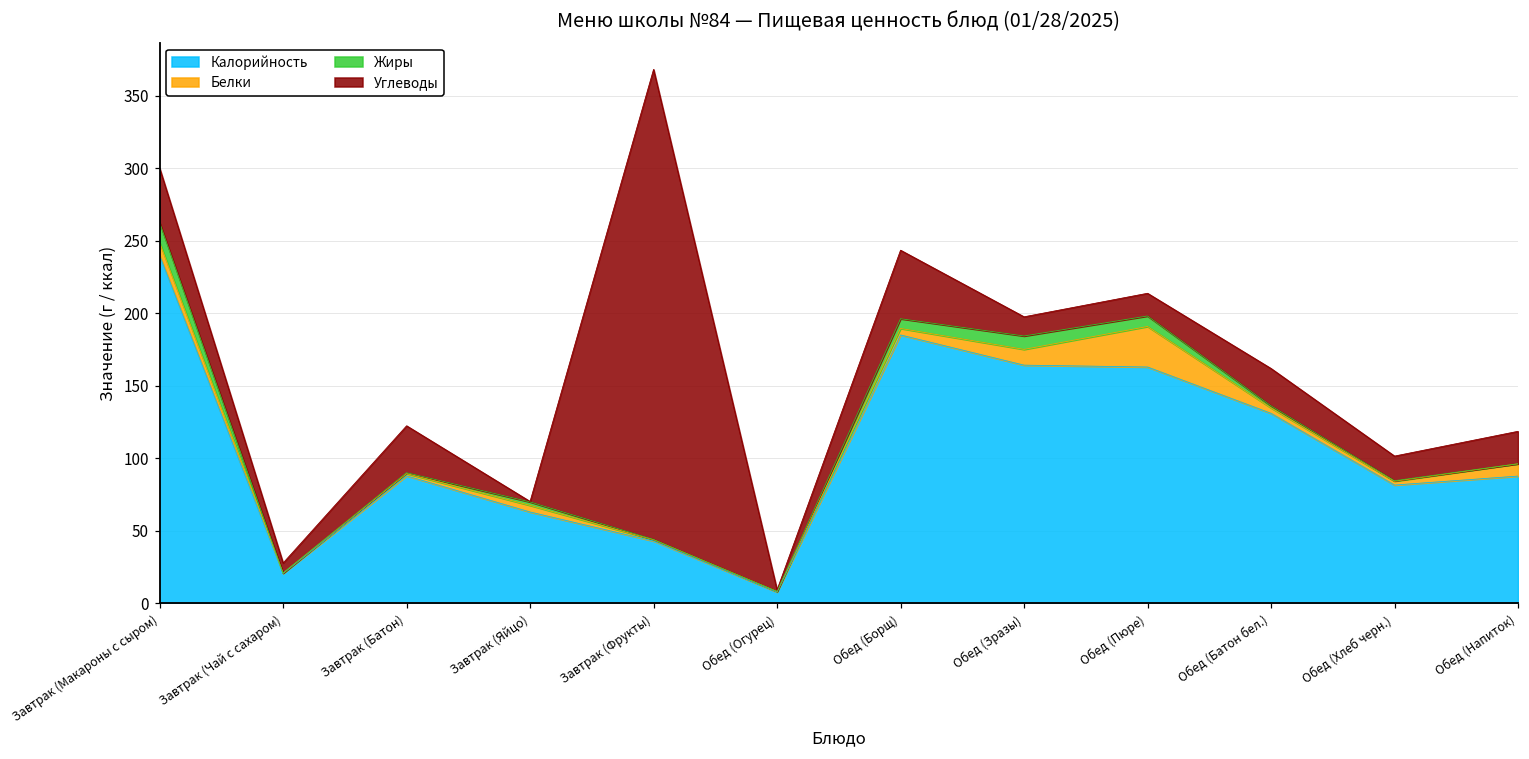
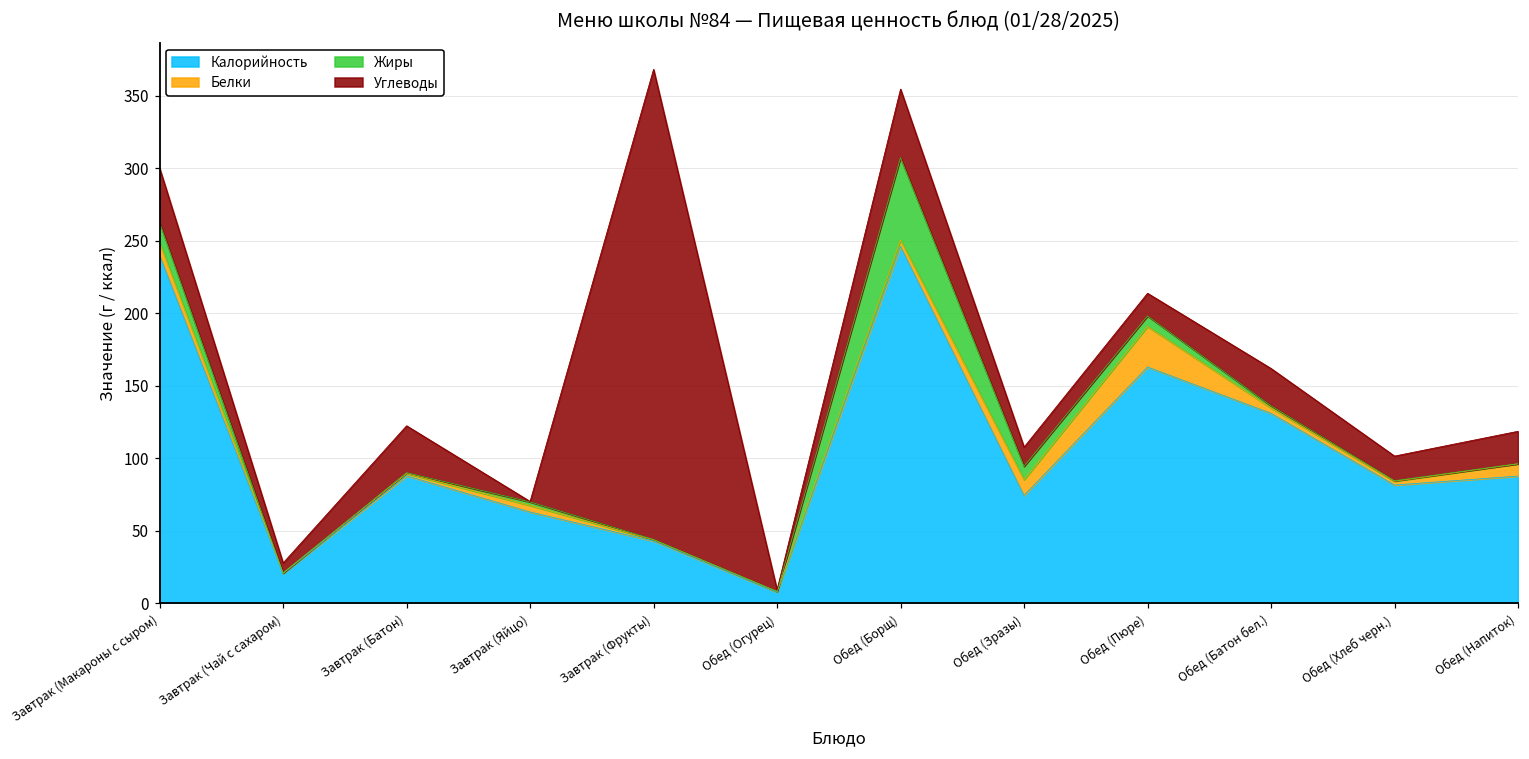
  {
    "Калорийность": {
      "Завтрак (Макароны с сыром)": 240,
      "Завтрак (Яйцо)": 63,
-     "Обед (Борщ)": 185,
-     "Обед (Зразы)": 164,
+     "Обед (Борщ)": 246,
+     "Обед (Зразы)": 74,
      "Обед (Пюре)": 163,
      "Обед (Батон бел.)": 131,
      "Обед (Хлеб черн.)": 82,
      "Обед (Напиток)": 88
    },
    "Белки": {
      "Завтрак (Макароны с сыром)": 9,
      "Завтрак (Яйцо)": 5,
      "Обед (Борщ)": 5,
      "Обед (Зразы)": 11,
      "Обед (Пюре)": 28
    },
    "Жиры": {
      "Завтрак (Макароны с сыром)": 14,
-     "Обед (Борщ)": 7,
+     "Обед (Борщ)": 57,
      "Обед (Зразы)": 9,
      "Обед (Пюре)": 7
    },
    "Углеводы": {
      "Завтрак (Макароны с сыром)": 38,
      "Завтрак (Чай с сахаром)": 7,
      "Завтрак (Батон)": 32,
      "Завтрак (Фрукты)": 324,
      "Обед (Борщ)": 47,
      "Обед (Зразы)": 13,
      "Обед (Пюре)": 16,
      "Обед (Батон бел.)": 26,
      "Обед (Хлеб черн.)": 17,
      "Обед (Напиток)": 22
    }
  }
